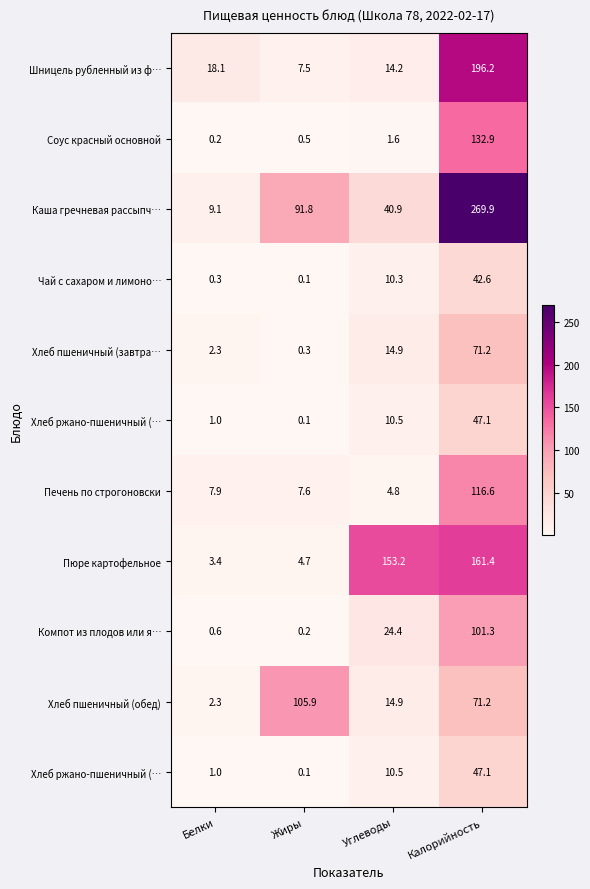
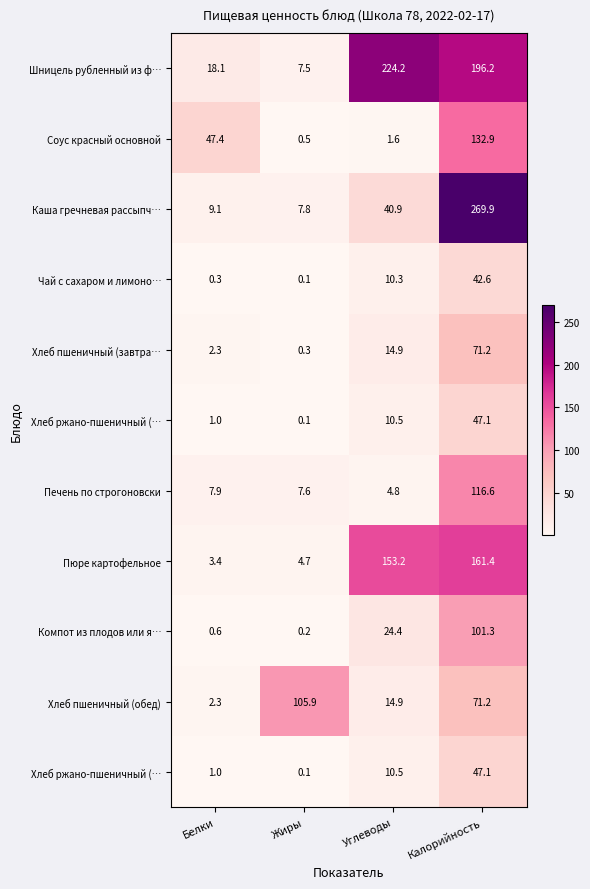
  {
    "Шницель рубленный из ф…": {
      "Белки": 18.1,
      "Жиры": 7.5,
-     "Углеводы": 14.2,
+     "Углеводы": 224.2,
      "Калорийность": 196.2
    },
    "Соус красный основной": {
-     "Белки": 0.2,
+     "Белки": 47.4,
      "Жиры": 0.5,
      "Углеводы": 1.6,
      "Калорийность": 132.9
    },
    "Каша гречневая рассыпч…": {
      "Белки": 9.1,
-     "Жиры": 91.8,
+     "Жиры": 7.8,
      "Углеводы": 40.9,
      "Калорийность": 269.9
    },
    "Чай с сахаром и лимоно…": {
      "Белки": 0.3,
      "Жиры": 0.1,
      "Углеводы": 10.3,
      "Калорийность": 42.6
    },
    "Хлеб пшеничный (завтра…": {
      "Белки": 2.3,
      "Жиры": 0.3,
      "Углеводы": 14.9,
      "Калорийность": 71.2
    },
    "Печень по строгоновски": {
      "Белки": 7.9,
      "Жиры": 7.6,
      "Углеводы": 4.8,
      "Калорийность": 116.6
    },
    "Пюре картофельное": {
      "Белки": 3.4,
      "Жиры": 4.7,
      "Углеводы": 153.2,
      "Калорийность": 161.4
    },
    "Компот из плодов или я…": {
      "Белки": 0.6,
      "Жиры": 0.2,
      "Углеводы": 24.4,
      "Калорийность": 101.3
    },
    "Хлеб пшеничный (обед)": {
      "Белки": 2.3,
      "Жиры": 105.9,
      "Углеводы": 14.9,
      "Калорийность": 71.2
    }
  }
